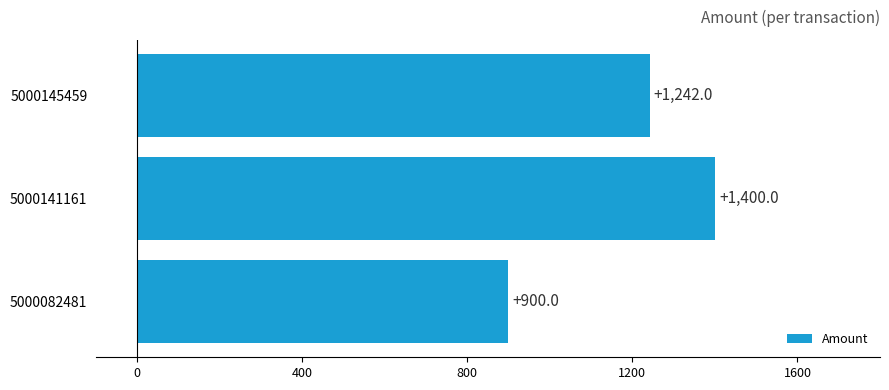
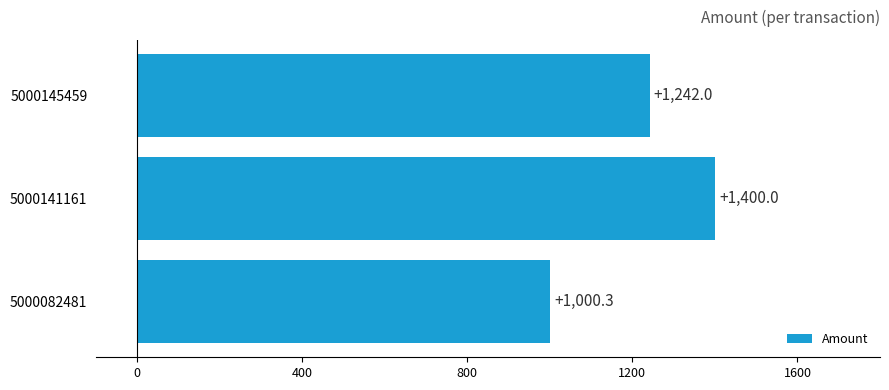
  {
    "5000145459": "+1,242.0",
    "5000141161": "+1,400.0",
-   "5000082481": "+900.0"
+   "5000082481": "+1,000.3"
  }
